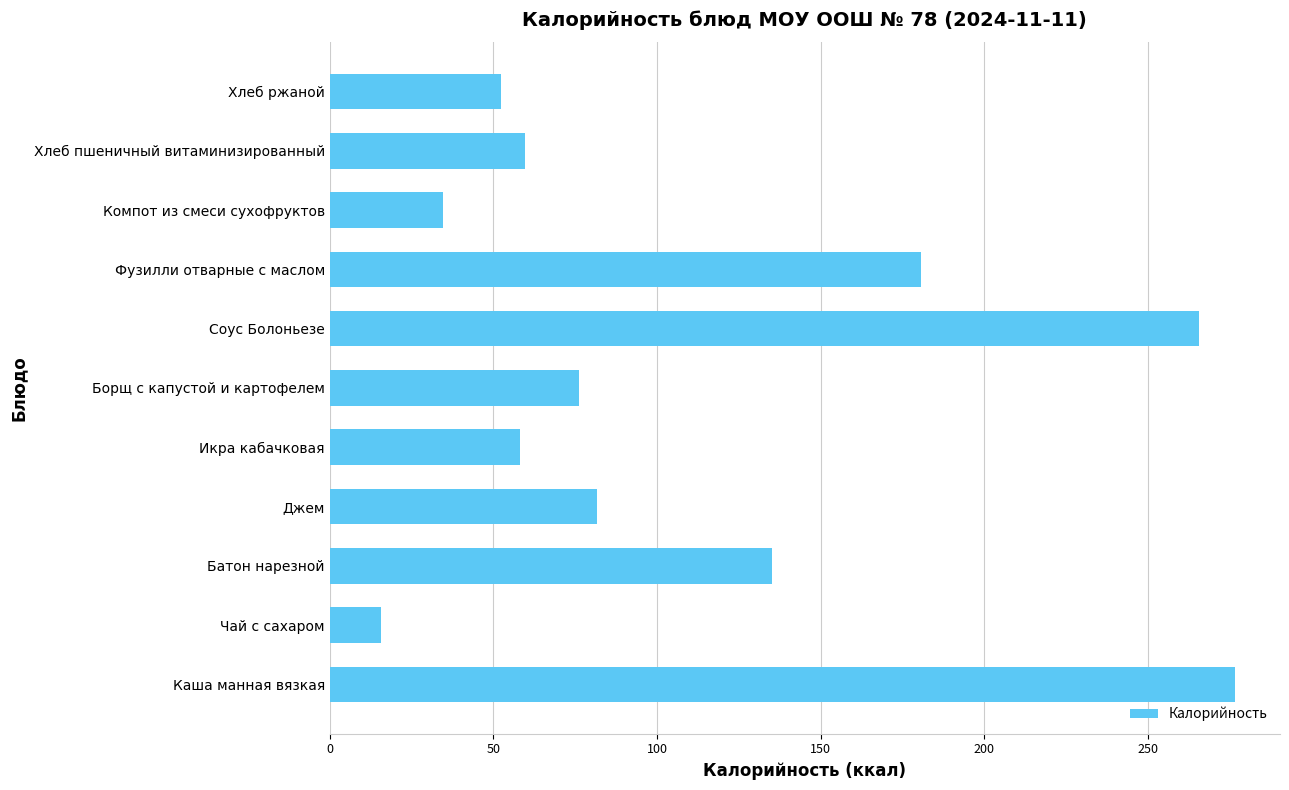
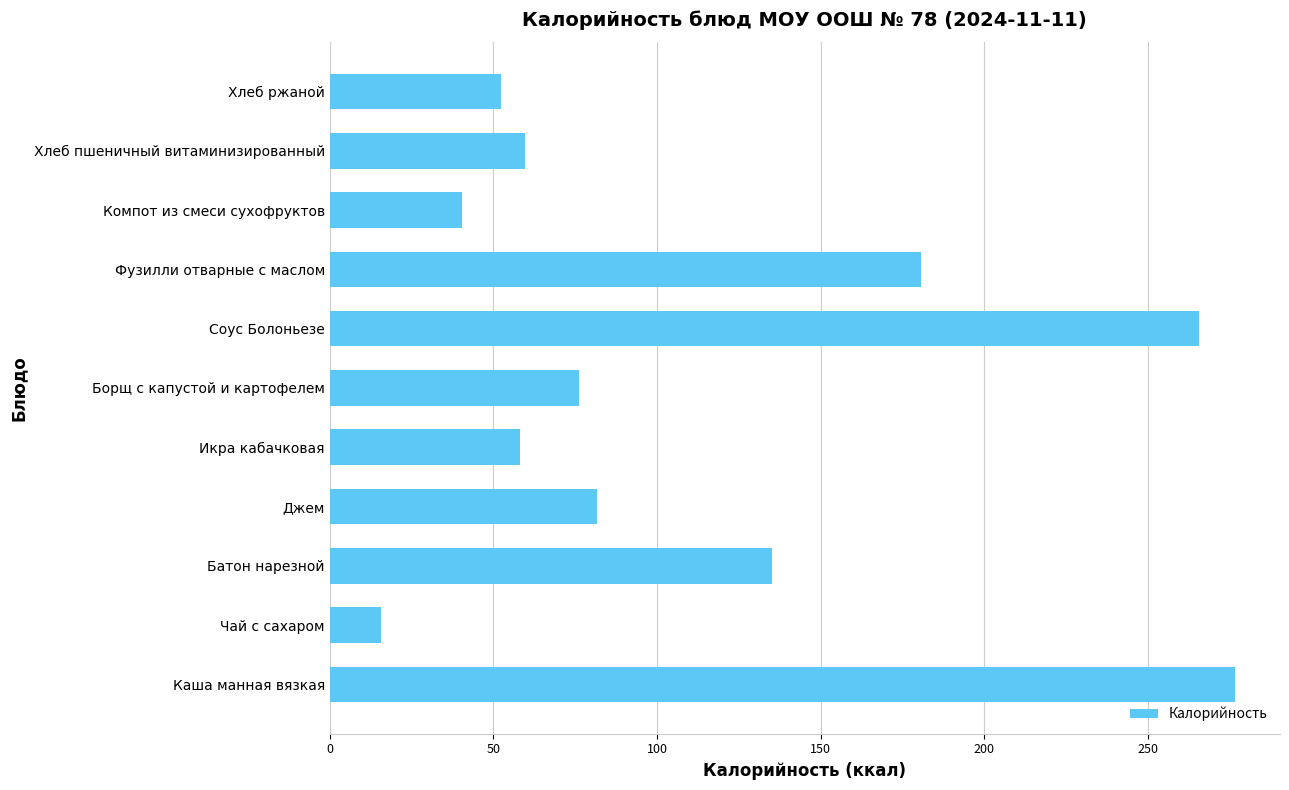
  {
    "Хлеб ржаной": 52,
    "Хлеб пшеничный витаминизированный": 60,
-   "Компот из смеси сухофруктов": 35,
+   "Компот из смеси сухофруктов": 40,
    "Фузилли отварные с маслом": 181,
    "Соус Болоньезе": 266,
    "Борщ с капустой и картофелем": 76,
    "Икра кабачковая": 58,
    "Джем": 82,
    "Батон нарезной": 135,
    "Чай с сахаром": 16,
    "Каша манная вязкая": 276
  }
